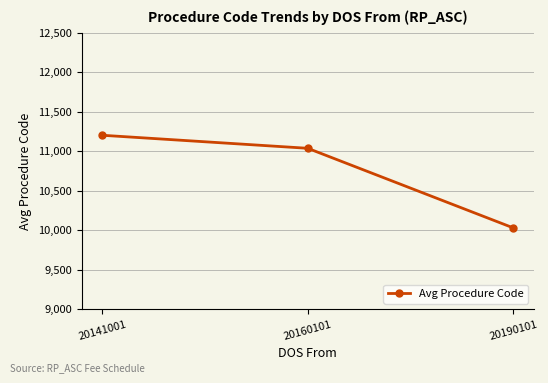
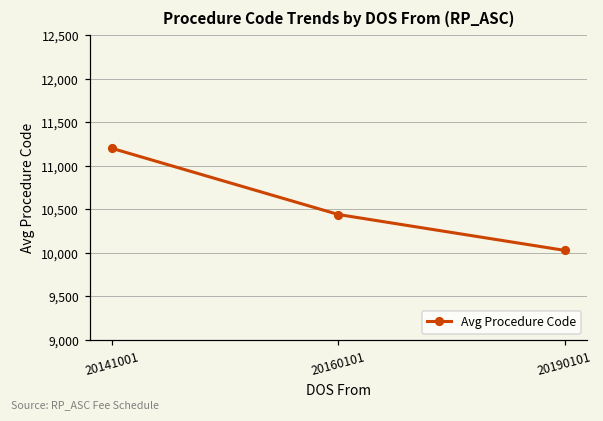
  {
    "20141001": "11,200",
-   "20160101": "11,000",
+   "20160101": "10,400",
    "20190101": "10,000"
  }
